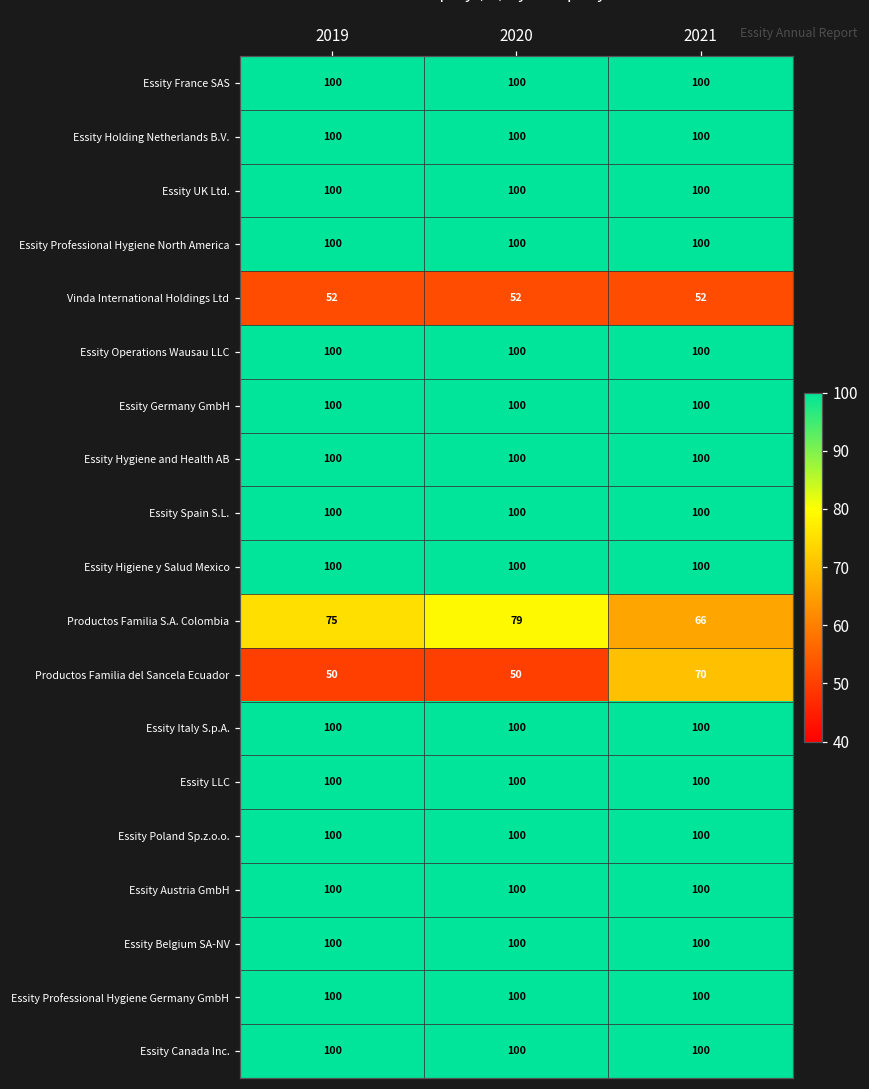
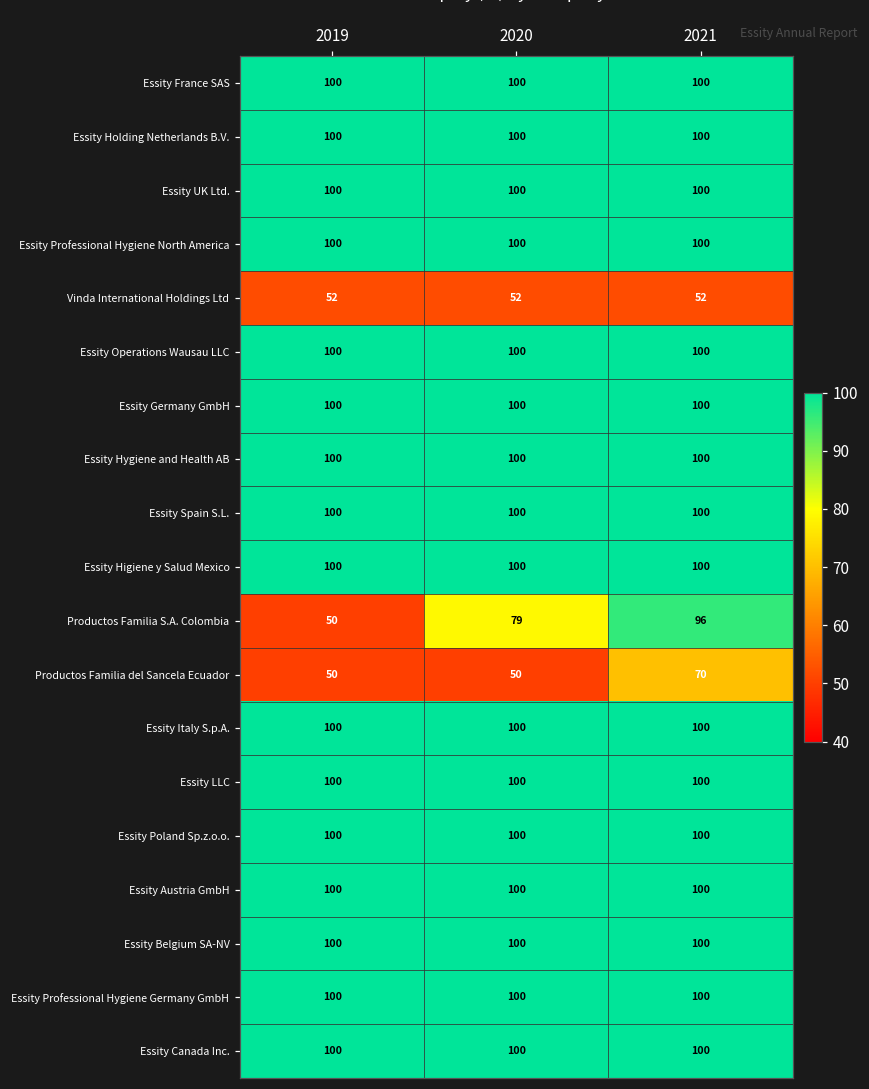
  {
    "Essity France SAS": {
      "2019": 100,
      "2020": 100,
      "2021": 100
    },
    "Essity Holding Netherlands B.V.": {
      "2019": 100,
      "2020": 100,
      "2021": 100
    },
    "Essity UK Ltd.": {
      "2019": 100,
      "2020": 100,
      "2021": 100
    },
    "Essity Professional Hygiene North America": {
      "2019": 100,
      "2020": 100,
      "2021": 100
    },
    "Vinda International Holdings Ltd": {
      "2019": 52,
      "2020": 52,
      "2021": 52
    },
    "Essity Operations Wausau LLC": {
      "2019": 100,
      "2020": 100,
      "2021": 100
    },
    "Essity Germany GmbH": {
      "2019": 100,
      "2020": 100,
      "2021": 100
    },
    "Essity Hygiene and Health AB": {
      "2019": 100,
      "2020": 100,
      "2021": 100
    },
    "Essity Spain S.L.": {
      "2019": 100,
      "2020": 100,
      "2021": 100
    },
    "Essity Higiene y Salud Mexico": {
      "2019": 100,
      "2020": 100,
      "2021": 100
    },
    "Productos Familia S.A. Colombia": {
-     "2019": 75,
+     "2019": 50,
      "2020": 79,
-     "2021": 66
+     "2021": 96
    },
    "Productos Familia del Sancela Ecuador": {
      "2019": 50,
      "2020": 50,
      "2021": 70
    },
    "Essity Italy S.p.A.": {
      "2019": 100,
      "2020": 100,
      "2021": 100
    },
    "Essity LLC": {
      "2019": 100,
      "2020": 100,
      "2021": 100
    },
    "Essity Poland Sp.z.o.o.": {
      "2019": 100,
      "2020": 100,
      "2021": 100
    },
    "Essity Austria GmbH": {
      "2019": 100,
      "2020": 100,
      "2021": 100
    },
    "Essity Belgium SA-NV": {
      "2019": 100,
      "2020": 100,
      "2021": 100
    },
    "Essity Professional Hygiene Germany GmbH": {
      "2019": 100,
      "2020": 100,
      "2021": 100
    },
    "Essity Canada Inc.": {
      "2019": 100,
      "2020": 100,
      "2021": 100
    }
  }
